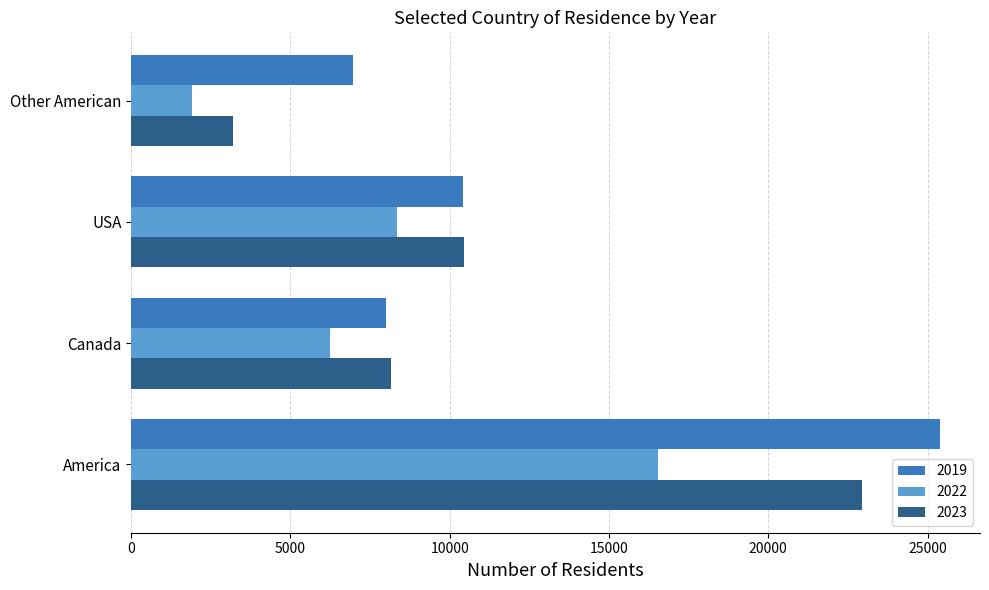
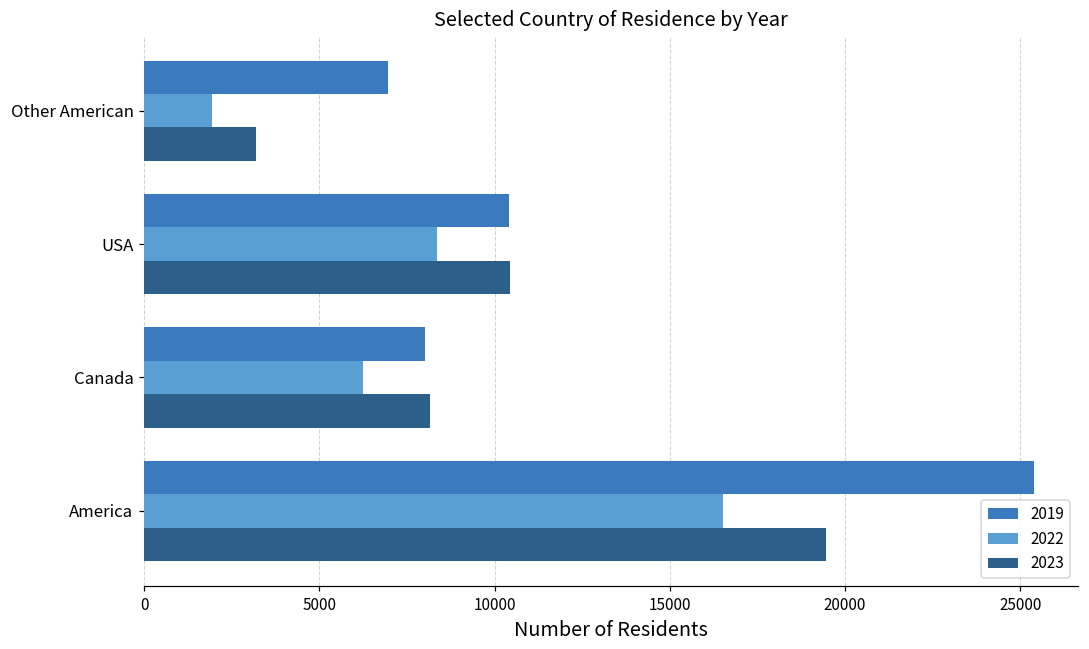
  {
    "2023": {
      "Other American": 3200,
      "USA": 10400,
      "Canada": 8200,
-     "America": 23000
+     "America": 19500
    }
  }
